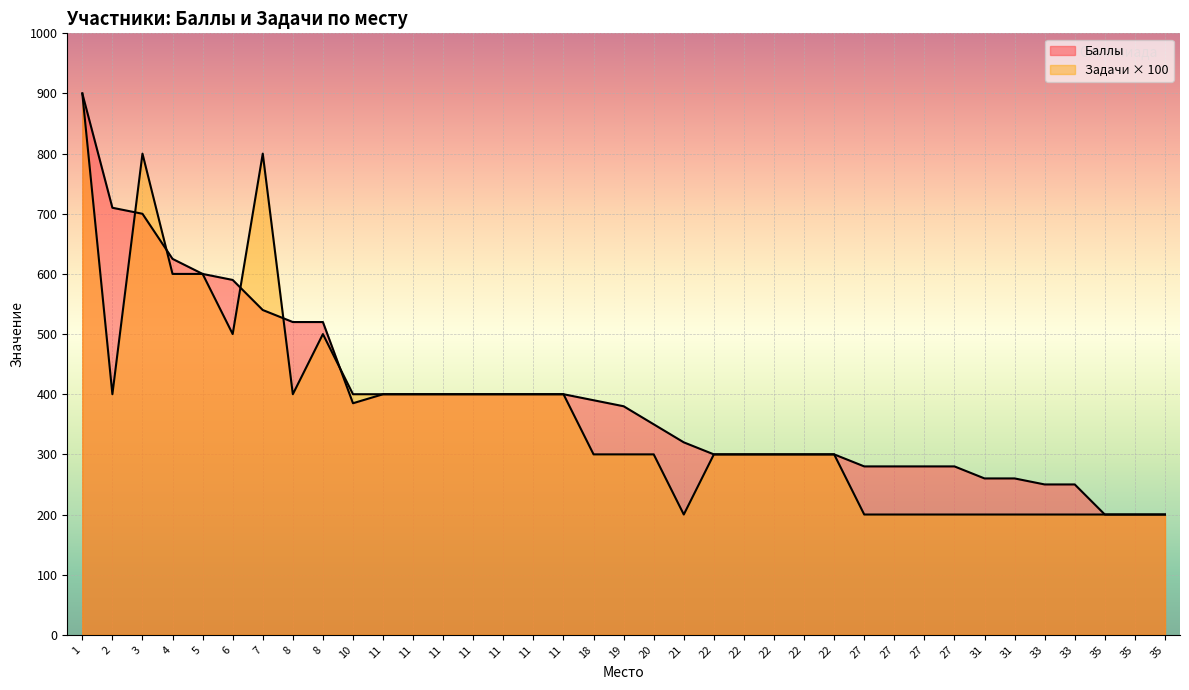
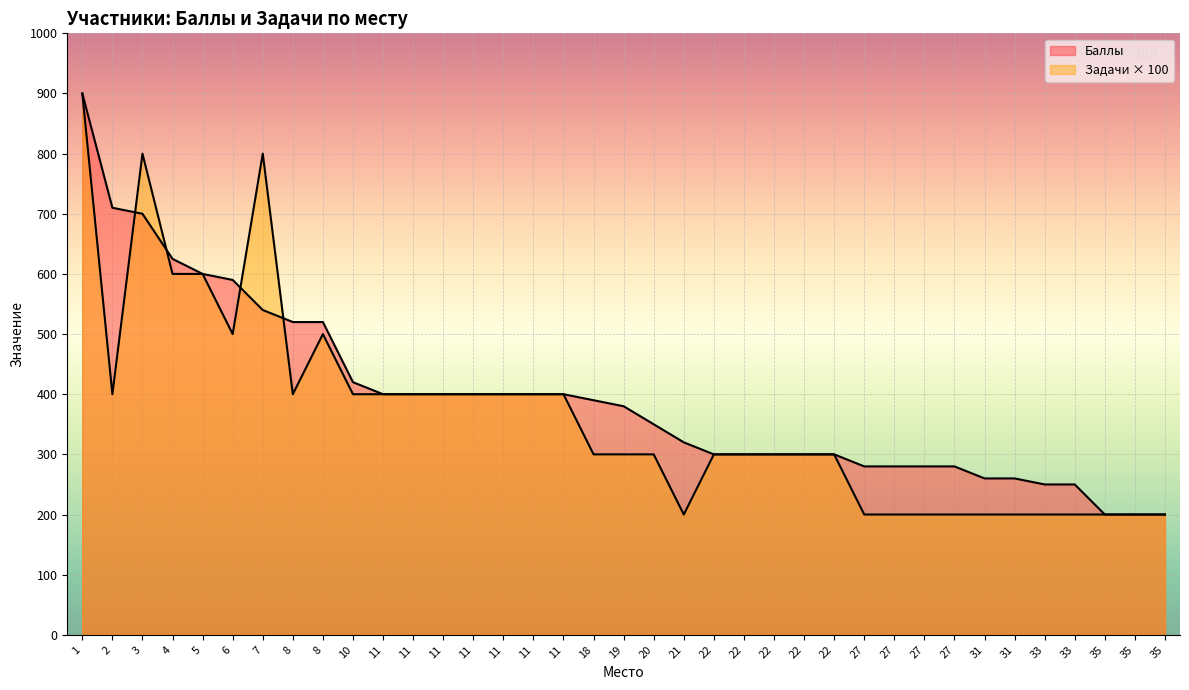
  {
    "Баллы": {
      "2": 710,
      "3": 700,
      "4": 630,
      "6": 590,
      "7": 540,
-     "10": 390,
+     "10": 420,
      "18": 390,
      "19": 380,
      "20": 350,
      "21": 320
    },
    "Задачи × 100": {
      "2": 400,
      "3": 800,
      "4": 600,
      "6": 500,
      "7": 800,
      "10": 400,
      "18": 300,
      "19": 300,
      "20": 300,
      "21": 200
    }
  }
